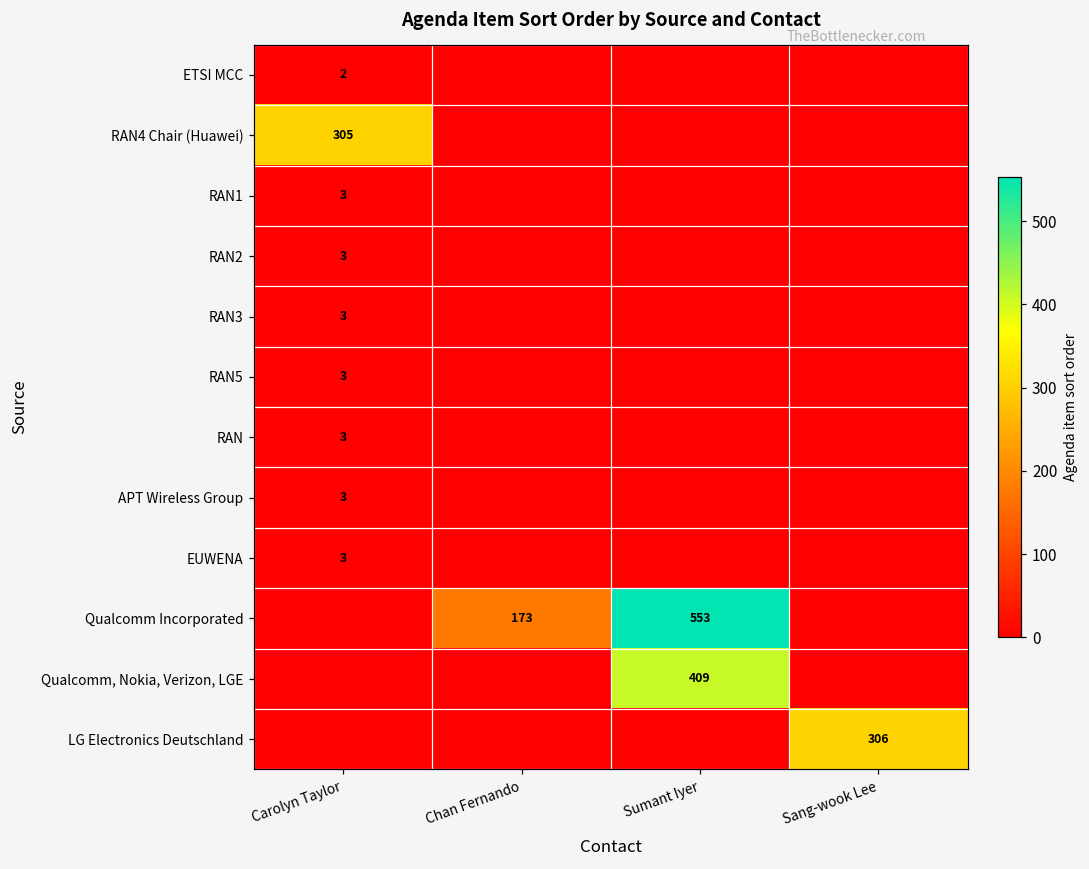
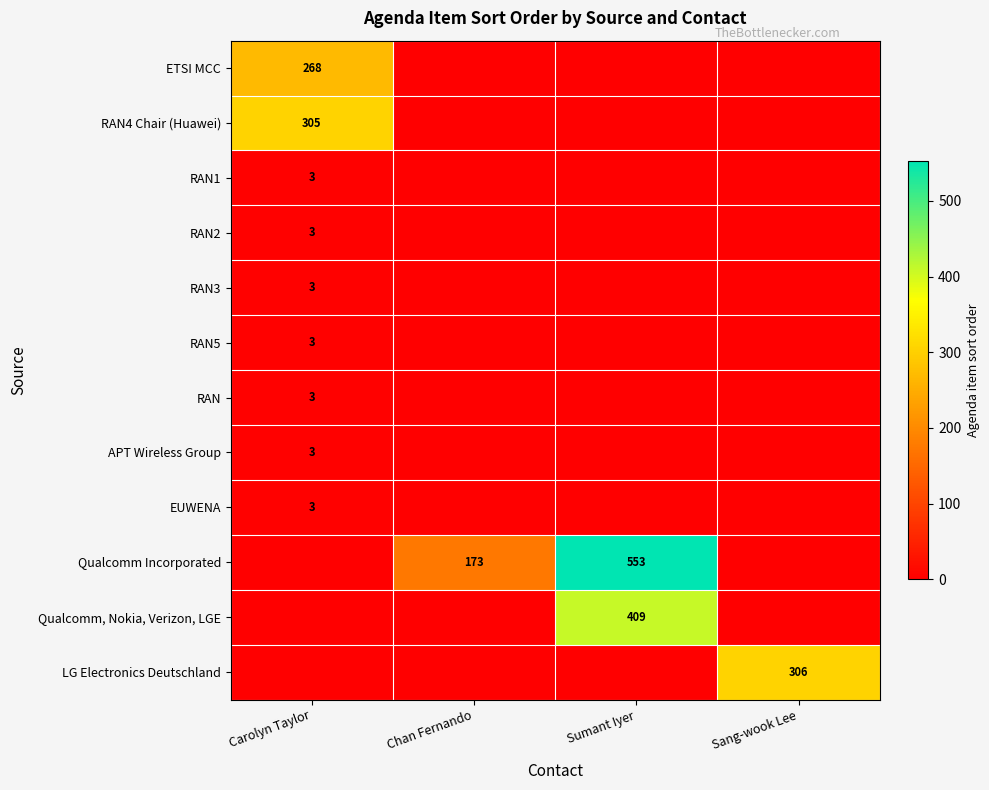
  {
    "ETSI MCC": {
-     "Carolyn Taylor": 2
+     "Carolyn Taylor": 268
    },
    "RAN4 Chair (Huawei)": {
      "Carolyn Taylor": 305
    },
    "RAN1": {
      "Carolyn Taylor": 3
    },
    "RAN2": {
      "Carolyn Taylor": 3
    },
    "RAN3": {
      "Carolyn Taylor": 3
    },
    "RAN5": {
      "Carolyn Taylor": 3
    },
    "RAN": {
      "Carolyn Taylor": 3
    },
    "APT Wireless Group": {
      "Carolyn Taylor": 3
    },
    "EUWENA": {
      "Carolyn Taylor": 3
    },
    "Qualcomm Incorporated": {
      "Chan Fernando": 173,
      "Sumant Iyer": 553
    },
    "Qualcomm, Nokia, Verizon, LGE": {
      "Sumant Iyer": 409
    },
    "LG Electronics Deutschland": {
      "Sang-wook Lee": 306
    }
  }
